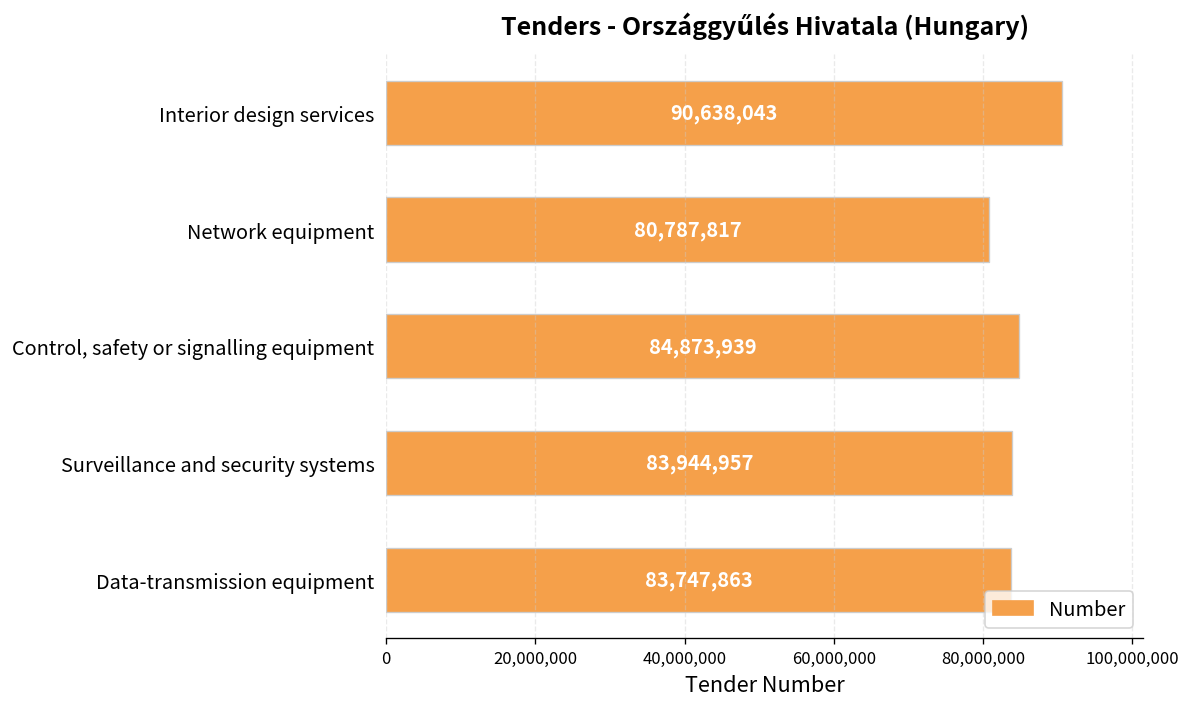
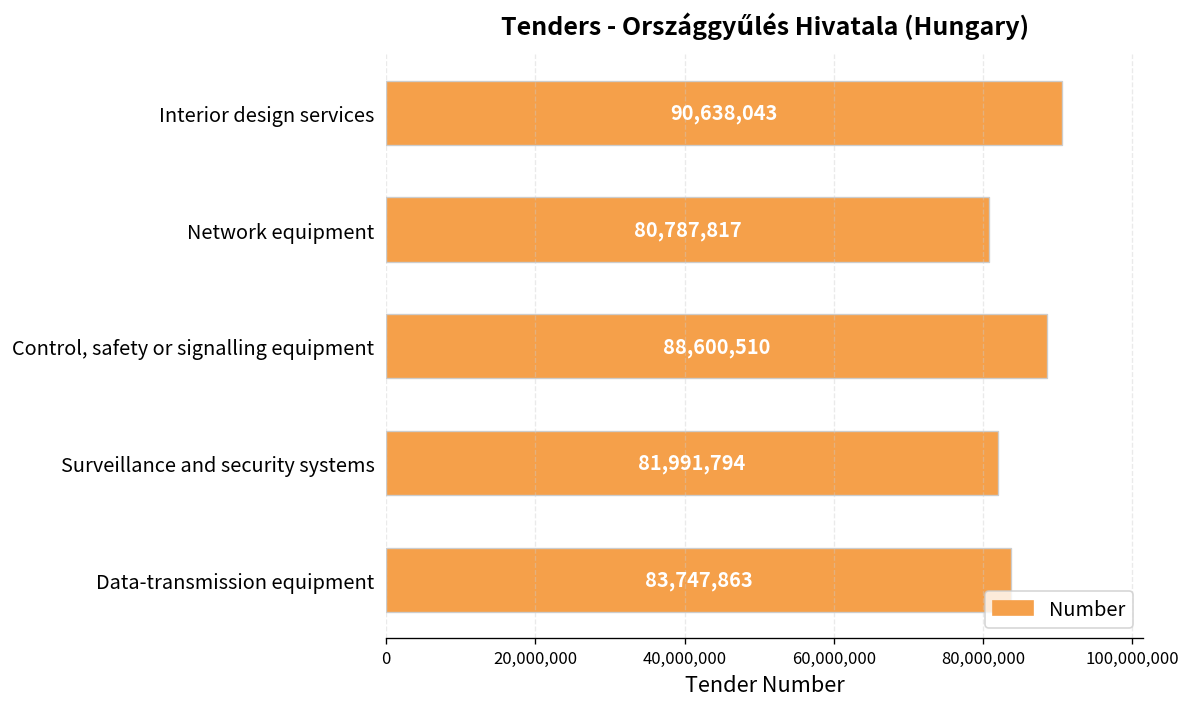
  {
    "Interior design services": "90,638,043",
    "Network equipment": "80,787,817",
-   "Control, safety or signalling equipment": "84,873,939",
-   "Surveillance and security systems": "83,944,957",
+   "Control, safety or signalling equipment": "88,600,510",
+   "Surveillance and security systems": "81,991,794",
    "Data-transmission equipment": "83,747,863"
  }
